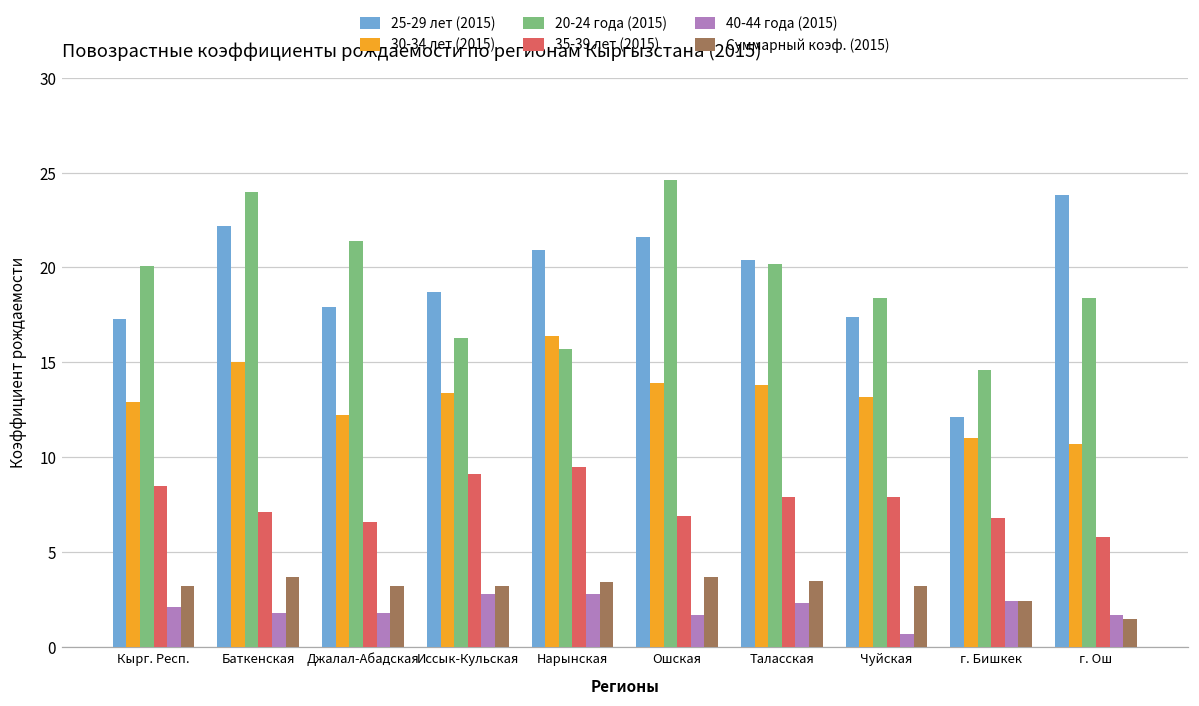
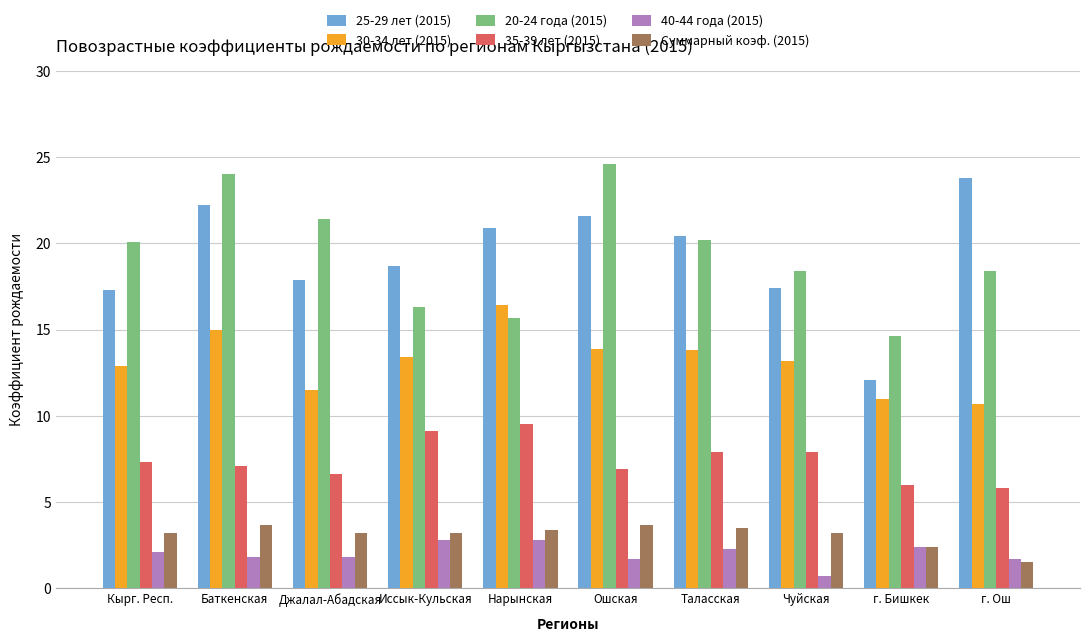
  {
    "25-29 лет (2015)": {
      "Кырг. Респ.": 17.3,
      "Баткенская": 22.2,
      "Джалал-Абадская": 17.9,
      "Иссык-Кульская": 18.7,
      "Нарынская": 20.9,
      "Ошская": 21.6,
      "Таласская": 20.4,
      "Чуйская": 17.4,
      "г. Бишкек": 12.1,
      "г. Ош": 23.8
    },
    "30-34 лет (2015)": {
      "Кырг. Респ.": 12.9,
      "Баткенская": 15.0,
-     "Джалал-Абадская": 12.2,
+     "Джалал-Абадская": 11.5,
      "Иссык-Кульская": 13.4,
      "Нарынская": 16.4,
      "Ошская": 13.9,
      "Таласская": 13.8,
      "Чуйская": 13.2,
      "г. Бишкек": 11.0,
      "г. Ош": 10.7
    },
    "20-24 года (2015)": {
      "Кырг. Респ.": 20.1,
      "Баткенская": 24.0,
      "Джалал-Абадская": 21.4,
      "Иссык-Кульская": 16.3,
      "Нарынская": 15.7,
      "Ошская": 24.6,
      "Таласская": 20.2,
      "Чуйская": 18.4,
      "г. Бишкек": 14.6,
      "г. Ош": 18.4
    },
    "35-39 лет (2015)": {
-     "Кырг. Респ.": 8.5,
+     "Кырг. Респ.": 7.3,
      "Баткенская": 7.1,
      "Джалал-Абадская": 6.6,
      "Иссык-Кульская": 9.1,
      "Нарынская": 9.5,
      "Ошская": 6.9,
      "Таласская": 7.9,
      "Чуйская": 7.9,
-     "г. Бишкек": 6.8,
+     "г. Бишкек": 6.0,
      "г. Ош": 5.8
    },
    "40-44 года (2015)": {
      "Кырг. Респ.": 2.1,
      "Баткенская": 1.8,
      "Джалал-Абадская": 1.8,
      "Иссык-Кульская": 2.8,
      "Нарынская": 2.8,
      "Ошская": 1.7,
      "Таласская": 2.3,
      "Чуйская": 0.7,
      "г. Бишкек": 2.4,
      "г. Ош": 1.7
    },
    "Суммарный коэф. (2015)": {
      "Кырг. Респ.": 3.2,
      "Баткенская": 3.7,
      "Джалал-Абадская": 3.2,
      "Иссык-Кульская": 3.2,
      "Нарынская": 3.4,
      "Ошская": 3.7,
      "Таласская": 3.5,
      "Чуйская": 3.2,
      "г. Бишкек": 2.4,
      "г. Ош": 1.5
    }
  }
